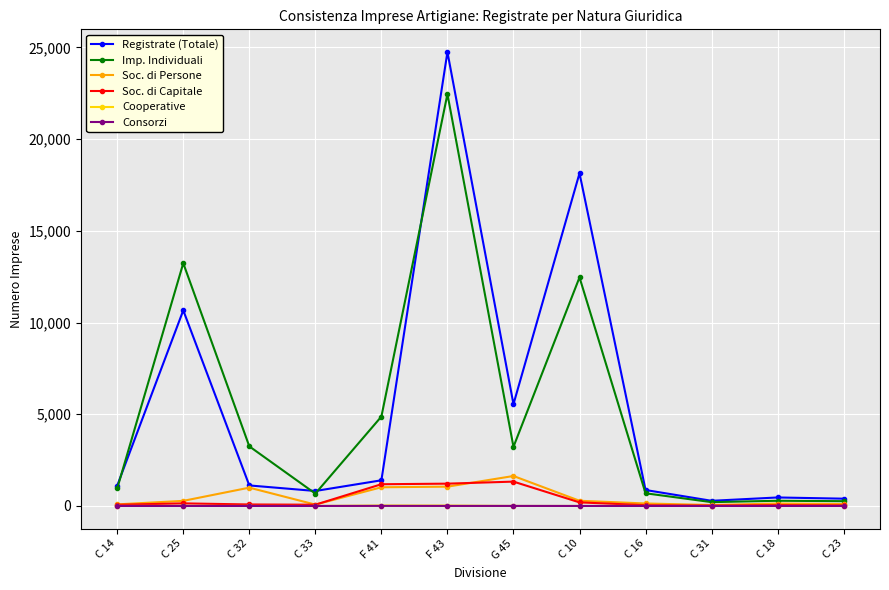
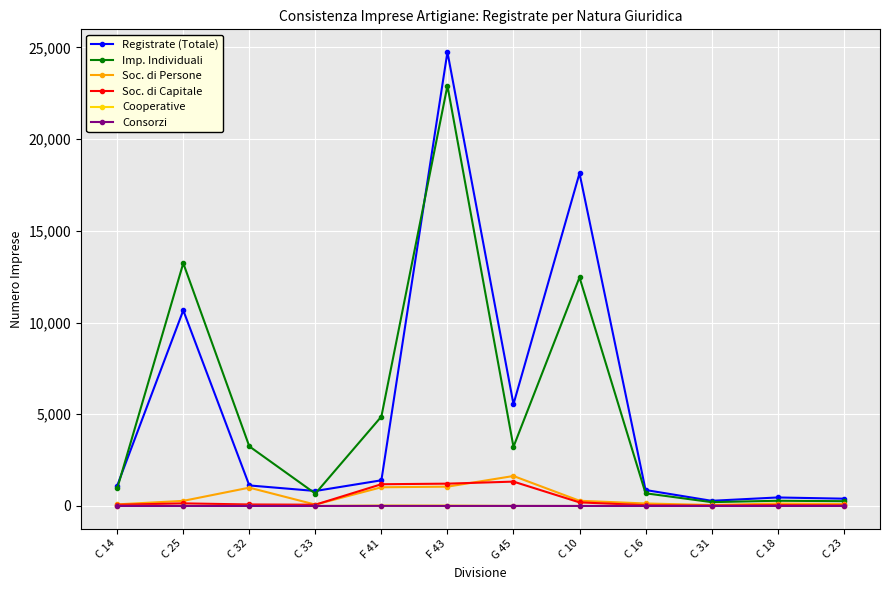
  {
    "Registrate (Totale)": {
      "C 14": "1,100",
      "C 25": "10,700",
      "C 33": "800",
      "F 41": "1,400",
      "F 43": "24,700",
      "G 45": "5,600",
      "C 10": "18,100",
      "C 16": "900",
      "C 18": "500"
    },
    "Imp. Individuali": {
      "C 14": "1,000",
      "C 25": "13,200",
      "C 32": "3,300",
      "C 33": "700",
      "F 41": "4,900",
-     "F 43": "22,500",
+     "F 43": "22,900",
      "G 45": "3,200",
      "C 10": "12,500",
      "C 16": "700",
      "C 18": "300"
    },
    "Soc. di Persone": {
      "F 41": "1,000",
      "F 43": "1,100",
      "G 45": "1,600"
    },
    "Soc. di Capitale": {
      "F 41": "1,200",
      "F 43": "1,200",
      "G 45": "1,300"
    },
    "Consorzi": {
      "C 25": "0",
      "F 41": "0",
      "F 43": "0",
      "G 45": "0",
      "C 10": "0"
    }
  }
